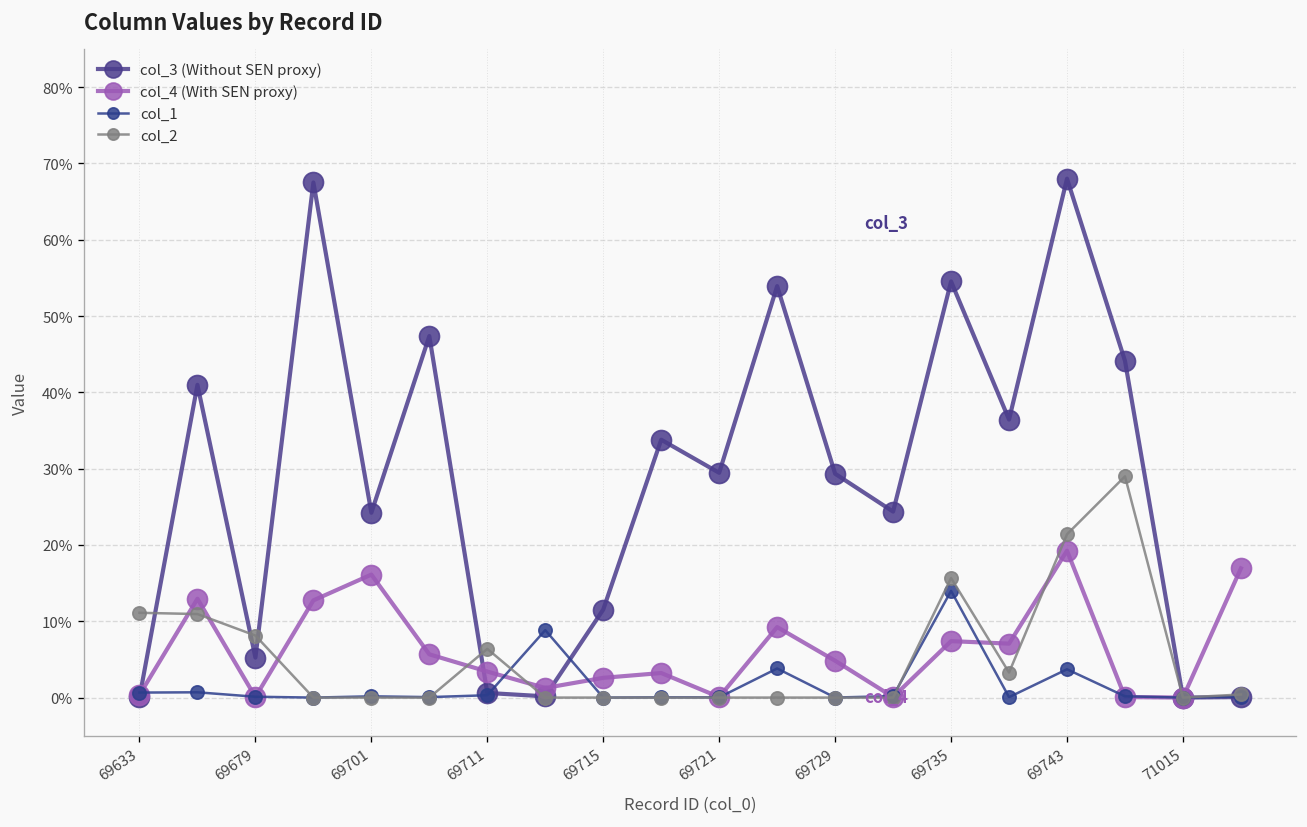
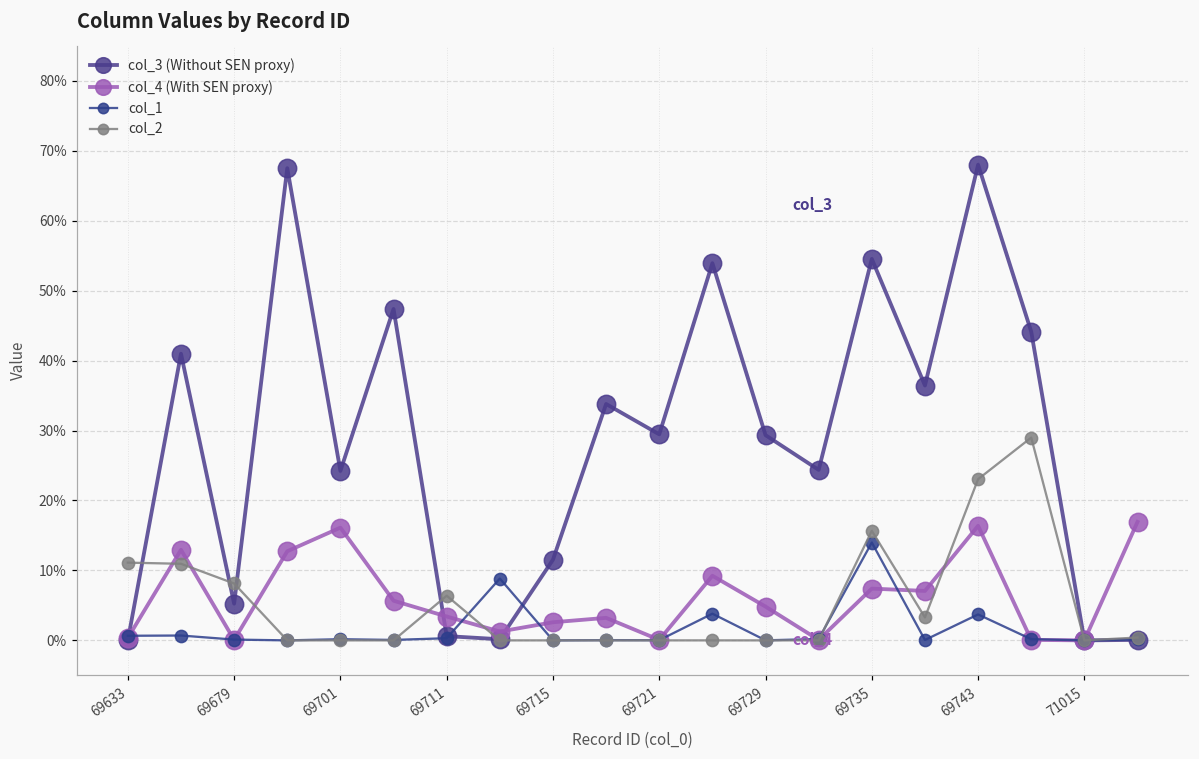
  {
    "col_4 (With SEN proxy)": {
      "69701": "16%",
      "69711": "3%",
      "69715": "3%",
      "69729": "5%",
      "69735": "7%",
-     "69743": "19%"
+     "69743": "16%"
    },
    "col_2": {
      "69633": "11%",
      "69679": "8%",
      "69711": "6%",
      "69735": "16%",
-     "69743": "21%"
+     "69743": "23%"
    }
  }
